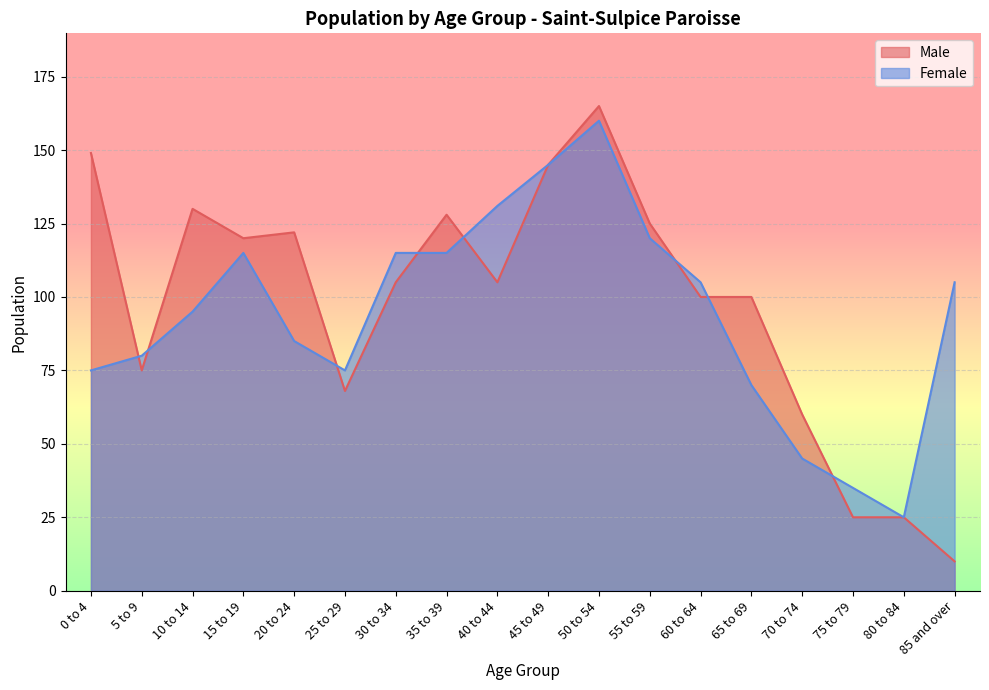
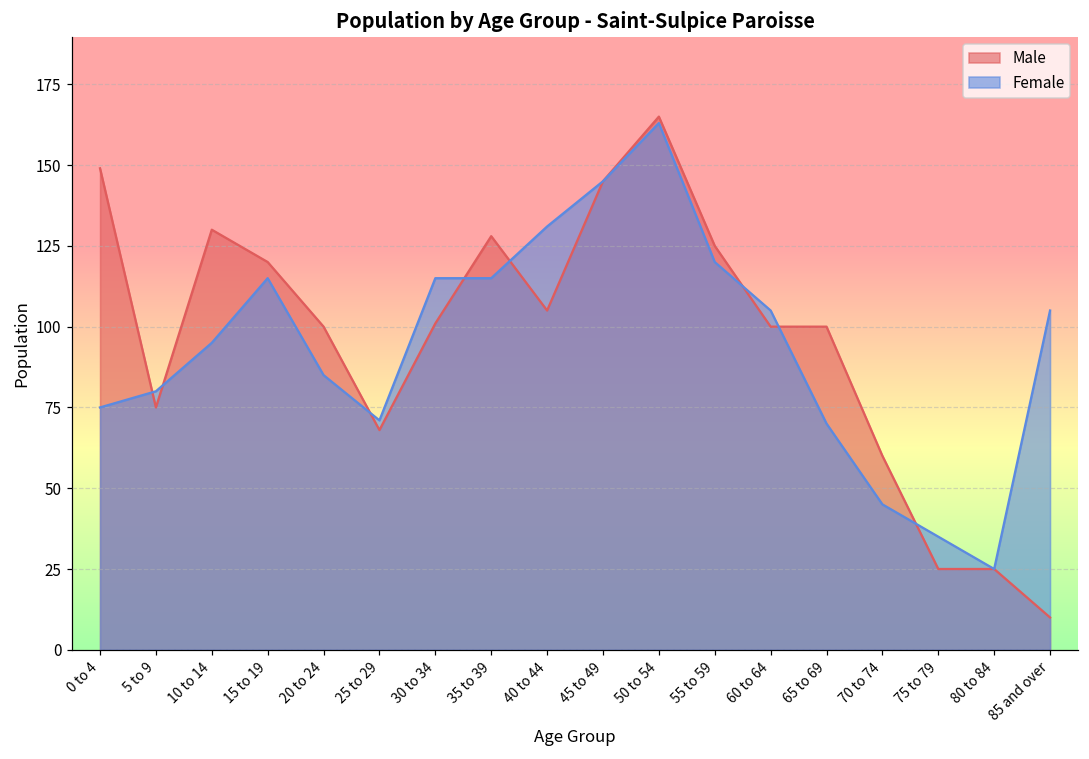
  {
    "Male": {
      "0 to 4": 149,
      "5 to 9": 75,
      "10 to 14": 130,
      "15 to 19": 120,
-     "20 to 24": 122,
+     "20 to 24": 100,
      "25 to 29": 68,
-     "30 to 34": 105,
+     "30 to 34": 101,
      "35 to 39": 128,
      "40 to 44": 105,
      "50 to 54": 165,
      "55 to 59": 125,
      "60 to 64": 100,
      "65 to 69": 100,
      "70 to 74": 60,
      "75 to 79": 25,
      "85 and over": 10
    },
    "Female": {
      "0 to 4": 75,
      "5 to 9": 80,
      "10 to 14": 95,
      "15 to 19": 115,
      "20 to 24": 85,
-     "25 to 29": 75,
+     "25 to 29": 71,
      "30 to 34": 115,
      "35 to 39": 115,
      "40 to 44": 131,
-     "50 to 54": 160,
+     "50 to 54": 163,
      "55 to 59": 120,
      "60 to 64": 105,
      "65 to 69": 70,
      "70 to 74": 45,
      "75 to 79": 35,
      "85 and over": 105
    }
  }
